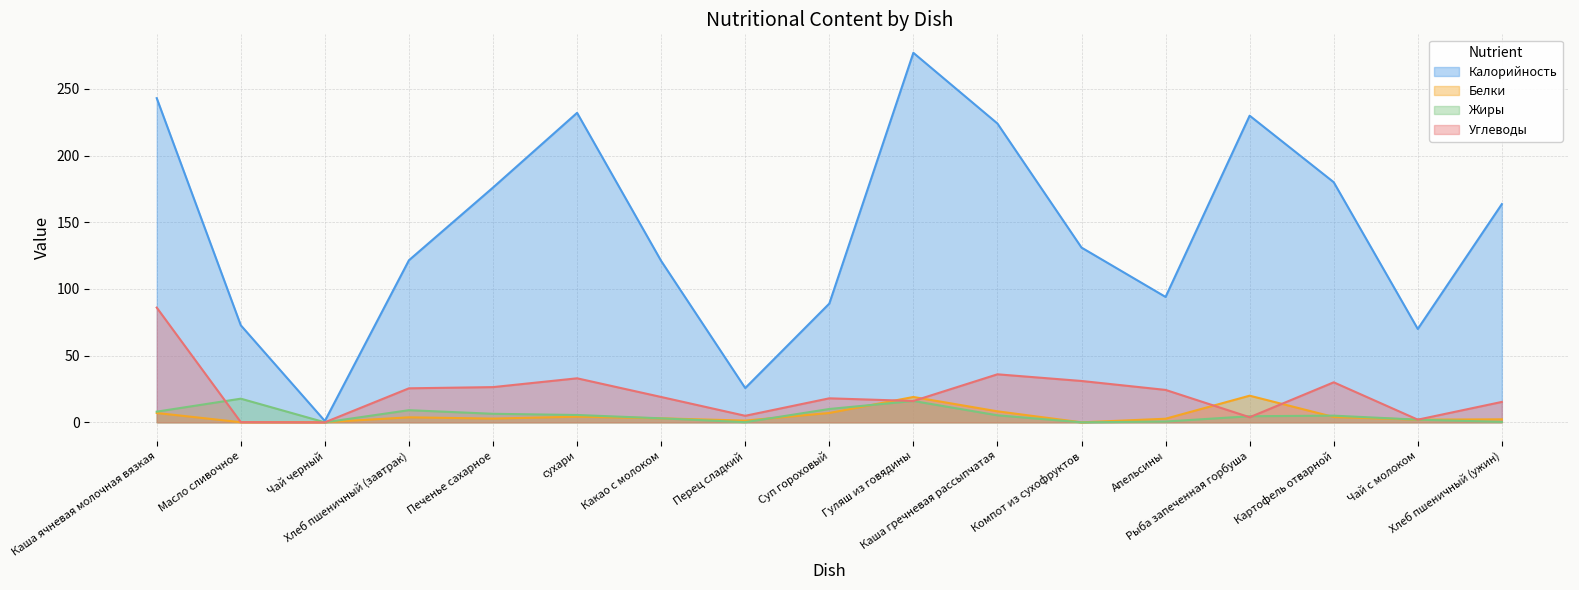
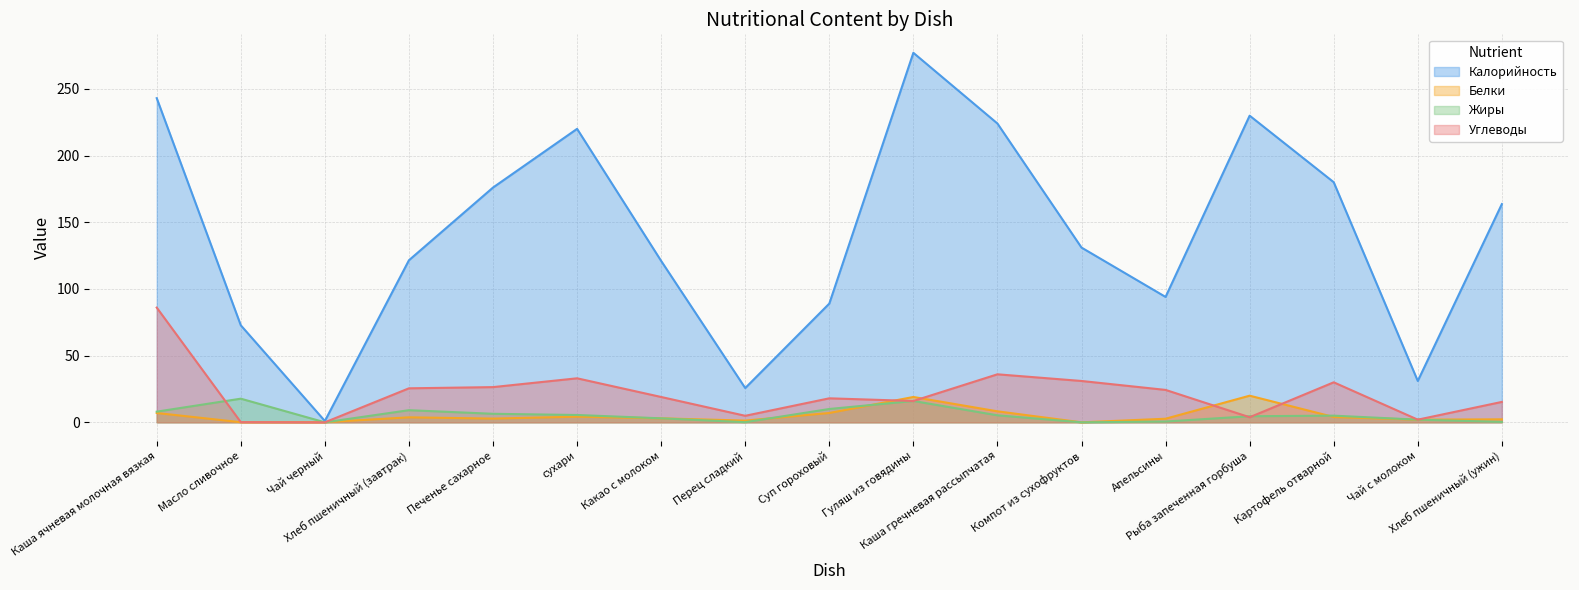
  {
    "Калорийность": {
      "Каша ячневая молочная вязкая": 243,
      "Масло сливочное": 73,
      "Хлеб пшеничный (завтрак)": 122,
      "Печенье сахарное": 176,
-     "сухари": 232,
+     "сухари": 220,
      "Какао с молоком": 121,
      "Перец сладкий": 26,
      "Суп гороховый": 89,
      "Гуляш из говядины": 277,
      "Каша гречневая рассыпчатая": 224,
      "Компот из сухофруктов": 131,
      "Апельсины": 94,
      "Рыба запеченная горбуша": 230,
      "Картофель отварной": 180,
-     "Чай с молоком": 70,
+     "Чай с молоком": 31,
      "Хлеб пшеничный (ужин)": 164
    },
    "Жиры": {
      "Масло сливочное": 18,
      "Хлеб пшеничный (завтрак)": 9,
      "Печенье сахарное": 6,
      "Суп гороховый": 10,
      "Каша гречневая рассыпчатая": 5,
      "Апельсины": 1,
      "Хлеб пшеничный (ужин)": 0
    }
  }
